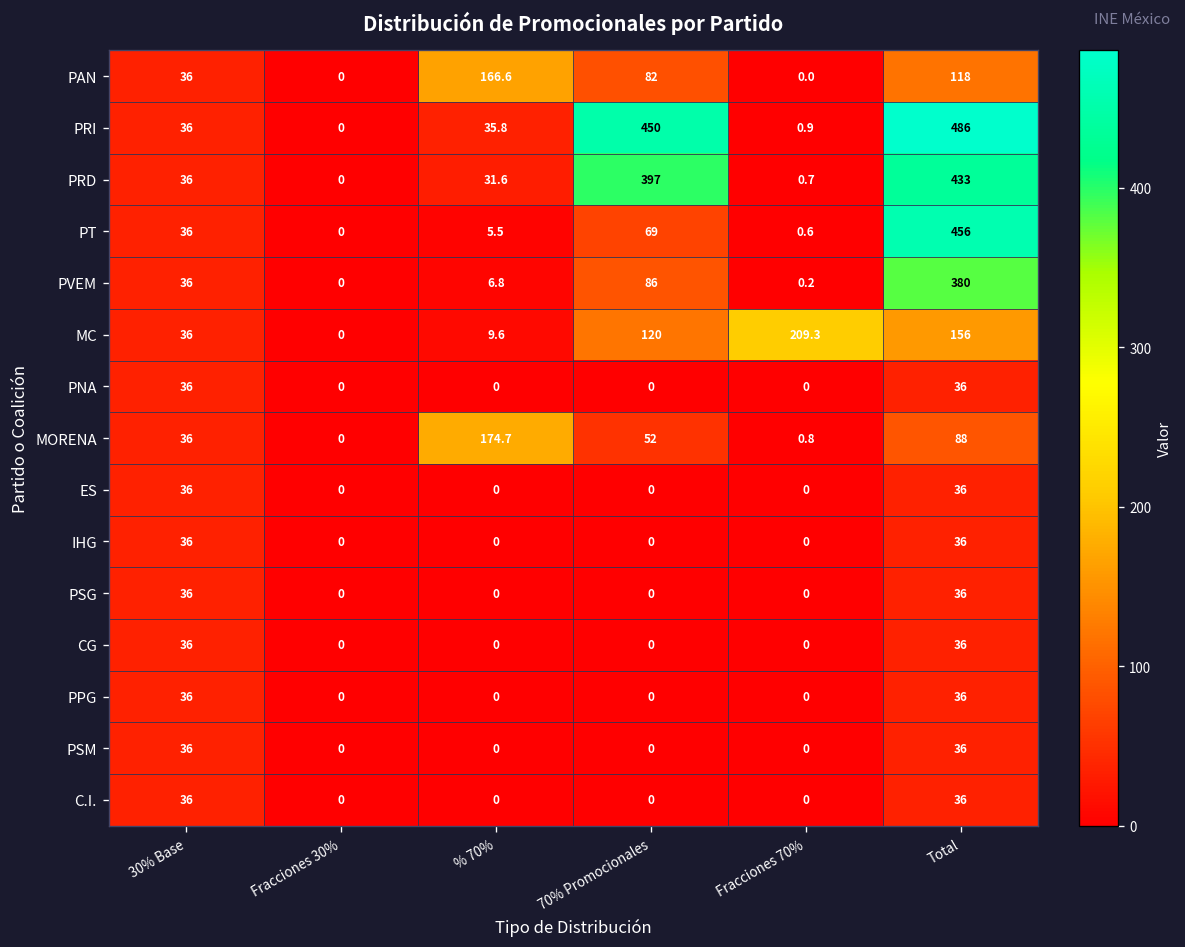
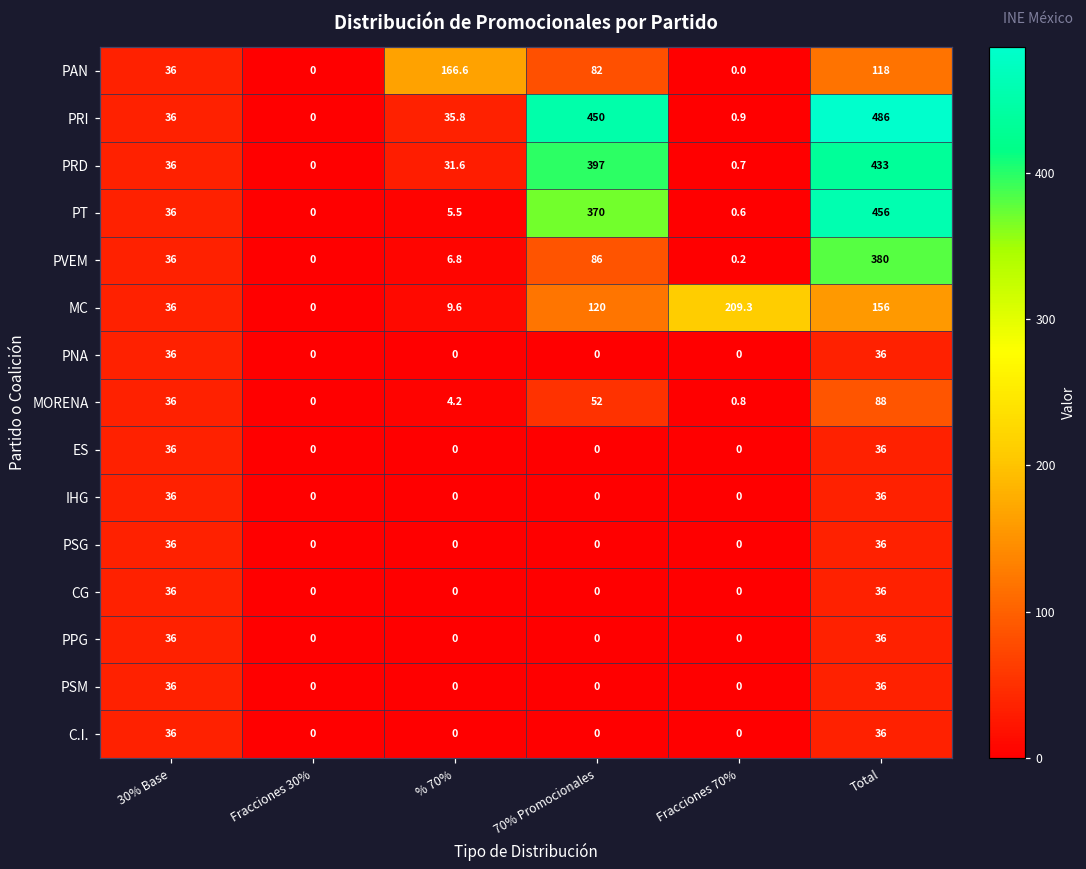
  {
    "PAN": {
      "30% Base": 36,
      "Fracciones 30%": 0,
      "% 70%": 166.6,
      "70% Promocionales": 82,
      "Fracciones 70%": 0.0,
      "Total": 118
    },
    "PRI": {
      "30% Base": 36,
      "Fracciones 30%": 0,
      "% 70%": 35.8,
      "70% Promocionales": 450,
      "Fracciones 70%": 0.9,
      "Total": 486
    },
    "PRD": {
      "30% Base": 36,
      "Fracciones 30%": 0,
      "% 70%": 31.6,
      "70% Promocionales": 397,
      "Fracciones 70%": 0.7,
      "Total": 433
    },
    "PT": {
      "30% Base": 36,
      "Fracciones 30%": 0,
      "% 70%": 5.5,
-     "70% Promocionales": 69,
+     "70% Promocionales": 370,
      "Fracciones 70%": 0.6,
      "Total": 456
    },
    "PVEM": {
      "30% Base": 36,
      "Fracciones 30%": 0,
      "% 70%": 6.8,
      "70% Promocionales": 86,
      "Fracciones 70%": 0.2,
      "Total": 380
    },
    "MC": {
      "30% Base": 36,
      "Fracciones 30%": 0,
      "% 70%": 9.6,
      "70% Promocionales": 120,
      "Fracciones 70%": 209.3,
      "Total": 156
    },
    "PNA": {
      "30% Base": 36,
      "Fracciones 30%": 0,
      "% 70%": 0,
      "70% Promocionales": 0,
      "Fracciones 70%": 0,
      "Total": 36
    },
    "MORENA": {
      "30% Base": 36,
      "Fracciones 30%": 0,
-     "% 70%": 174.7,
+     "% 70%": 4.2,
      "70% Promocionales": 52,
      "Fracciones 70%": 0.8,
      "Total": 88
    },
    "ES": {
      "30% Base": 36,
      "Fracciones 30%": 0,
      "% 70%": 0,
      "70% Promocionales": 0,
      "Fracciones 70%": 0,
      "Total": 36
    },
    "IHG": {
      "30% Base": 36,
      "Fracciones 30%": 0,
      "% 70%": 0,
      "70% Promocionales": 0,
      "Fracciones 70%": 0,
      "Total": 36
    },
    "PSG": {
      "30% Base": 36,
      "Fracciones 30%": 0,
      "% 70%": 0,
      "70% Promocionales": 0,
      "Fracciones 70%": 0,
      "Total": 36
    },
    "CG": {
      "30% Base": 36,
      "Fracciones 30%": 0,
      "% 70%": 0,
      "70% Promocionales": 0,
      "Fracciones 70%": 0,
      "Total": 36
    },
    "PPG": {
      "30% Base": 36,
      "Fracciones 30%": 0,
      "% 70%": 0,
      "70% Promocionales": 0,
      "Fracciones 70%": 0,
      "Total": 36
    },
    "PSM": {
      "30% Base": 36,
      "Fracciones 30%": 0,
      "% 70%": 0,
      "70% Promocionales": 0,
      "Fracciones 70%": 0,
      "Total": 36
    },
    "C.I.": {
      "30% Base": 36,
      "Fracciones 30%": 0,
      "% 70%": 0,
      "70% Promocionales": 0,
      "Fracciones 70%": 0,
      "Total": 36
    }
  }
